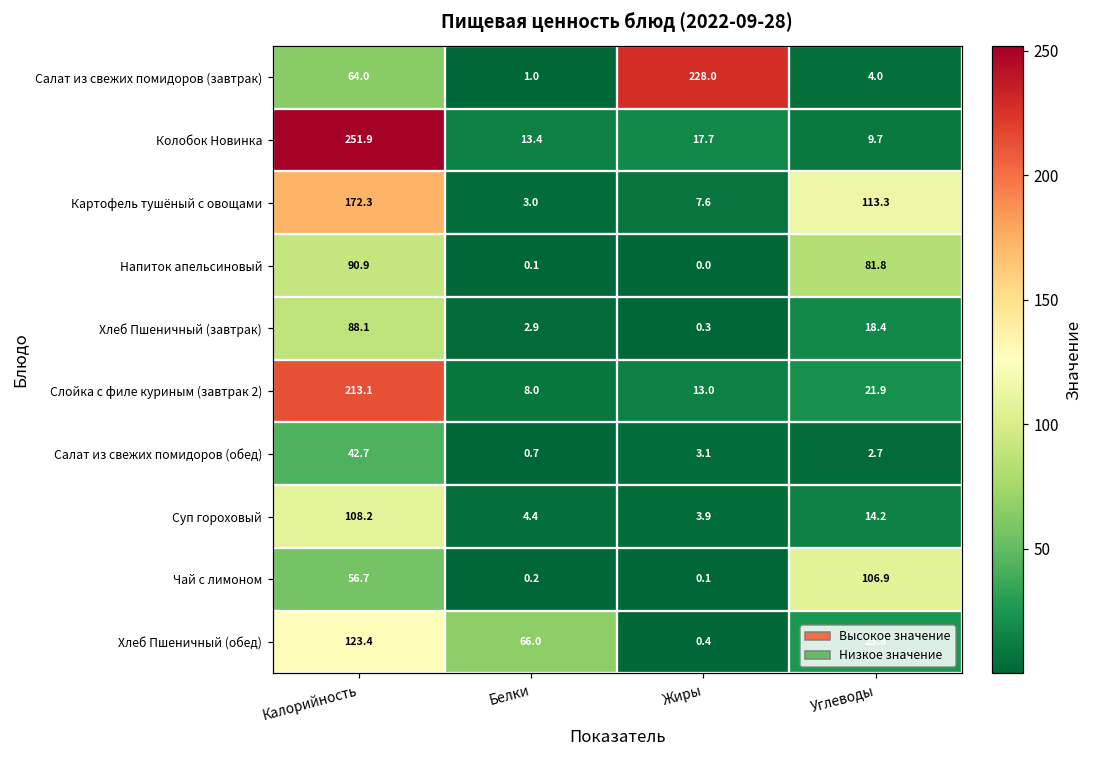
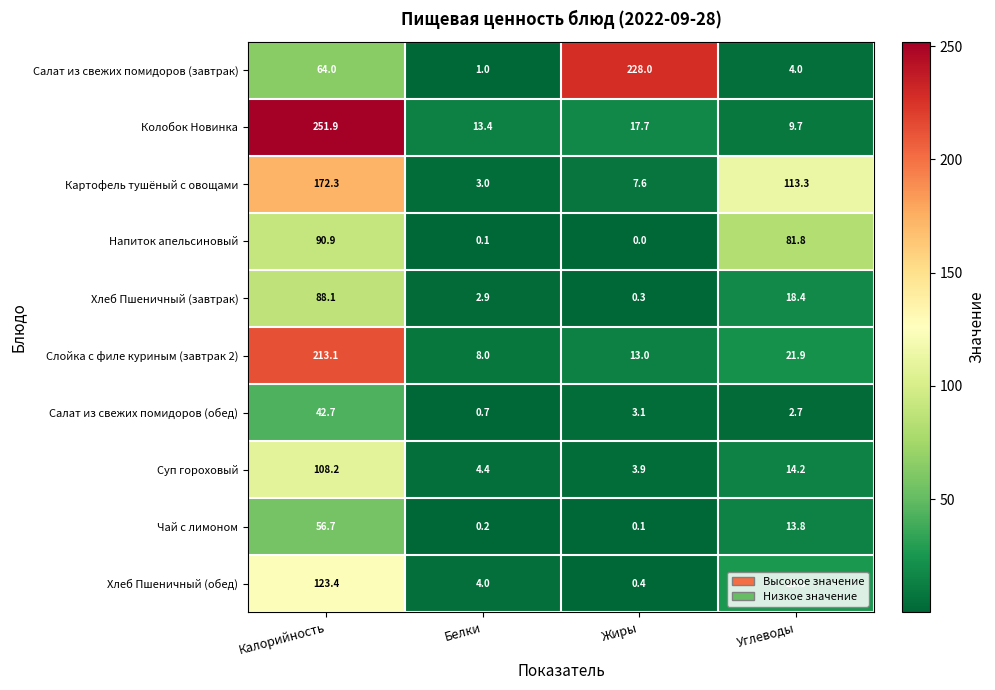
  {
    "Салат из свежих помидоров (завтрак)": {
      "Калорийность": 64.0,
      "Белки": 1.0,
      "Жиры": 228.0,
      "Углеводы": 4.0
    },
    "Колобок Новинка": {
      "Калорийность": 251.9,
      "Белки": 13.4,
      "Жиры": 17.7,
      "Углеводы": 9.7
    },
    "Картофель тушёный с овощами": {
      "Калорийность": 172.3,
      "Белки": 3.0,
      "Жиры": 7.6,
      "Углеводы": 113.3
    },
    "Напиток апельсиновый": {
      "Калорийность": 90.9,
      "Белки": 0.1,
      "Жиры": 0.0,
      "Углеводы": 81.8
    },
    "Хлеб Пшеничный (завтрак)": {
      "Калорийность": 88.1,
      "Белки": 2.9,
      "Жиры": 0.3,
      "Углеводы": 18.4
    },
    "Слойка с филе куриным (завтрак 2)": {
      "Калорийность": 213.1,
      "Белки": 8.0,
      "Жиры": 13.0,
      "Углеводы": 21.9
    },
    "Салат из свежих помидоров (обед)": {
      "Калорийность": 42.7,
      "Белки": 0.7,
      "Жиры": 3.1,
      "Углеводы": 2.7
    },
    "Суп гороховый": {
      "Калорийность": 108.2,
      "Белки": 4.4,
      "Жиры": 3.9,
      "Углеводы": 14.2
    },
    "Чай с лимоном": {
      "Калорийность": 56.7,
      "Белки": 0.2,
      "Жиры": 0.1,
-     "Углеводы": 106.9
+     "Углеводы": 13.8
    },
    "Хлеб Пшеничный (обед)": {
      "Калорийность": 123.4,
-     "Белки": 66.0,
+     "Белки": 4.0,
      "Жиры": 0.4
    }
  }
